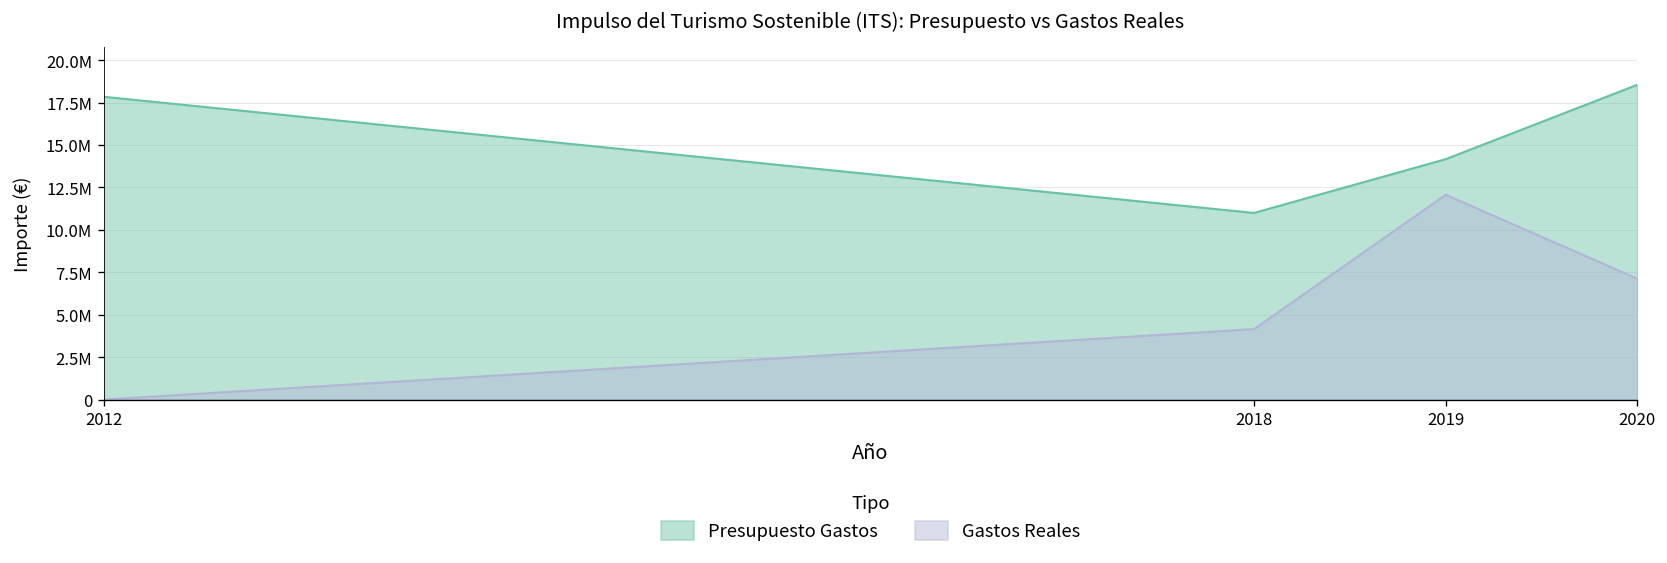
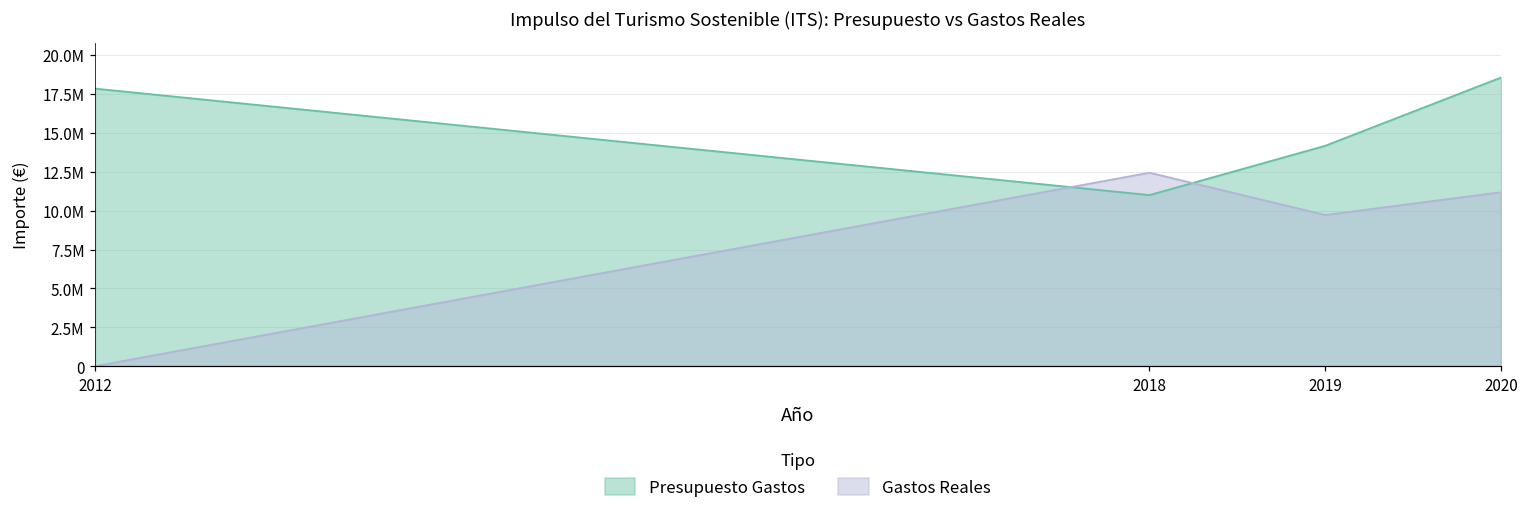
  {
    "Presupuesto Gastos": {
      "2012": 17800000,
      "2018": 11000000,
      "2019": 14200000,
      "2020": 18600000
    },
    "Gastos Reales": {
      "2012": 0,
-     "2018": 4200000,
-     "2019": 12100000,
-     "2020": 7100000
+     "2018": 12400000,
+     "2019": 9700000,
+     "2020": 11200000
    }
  }
